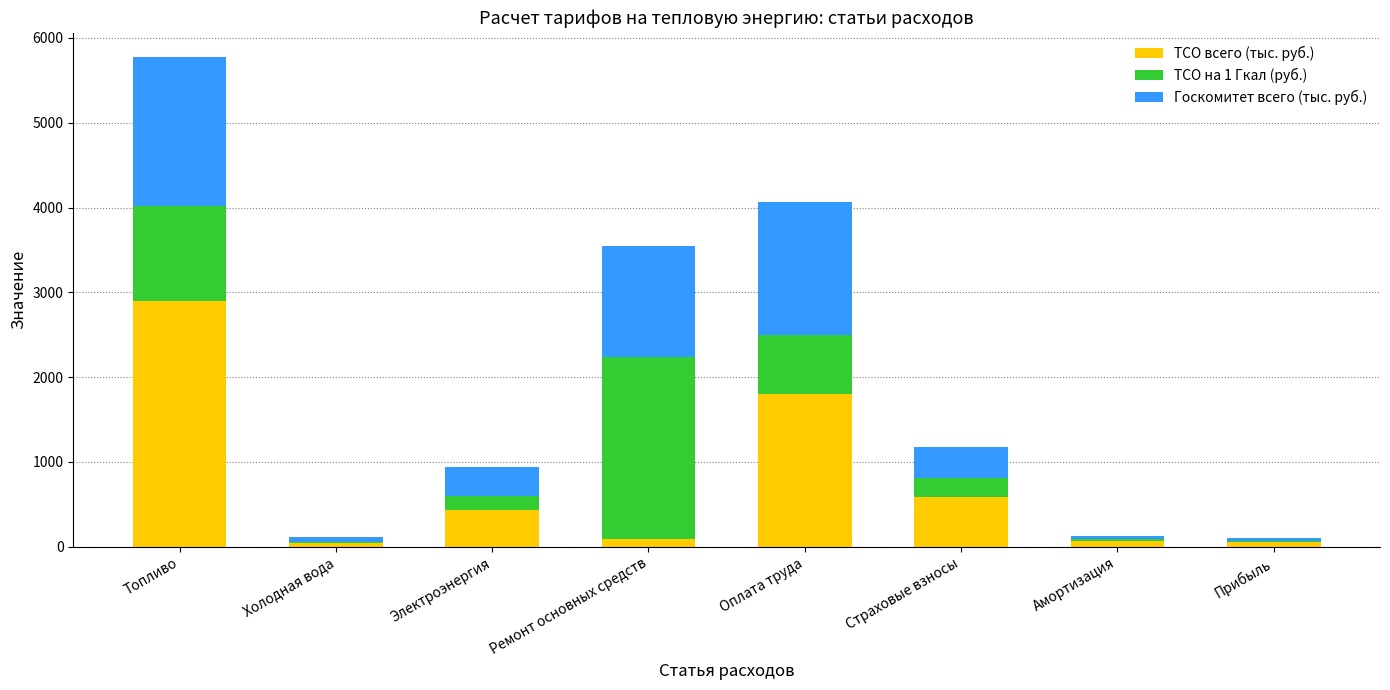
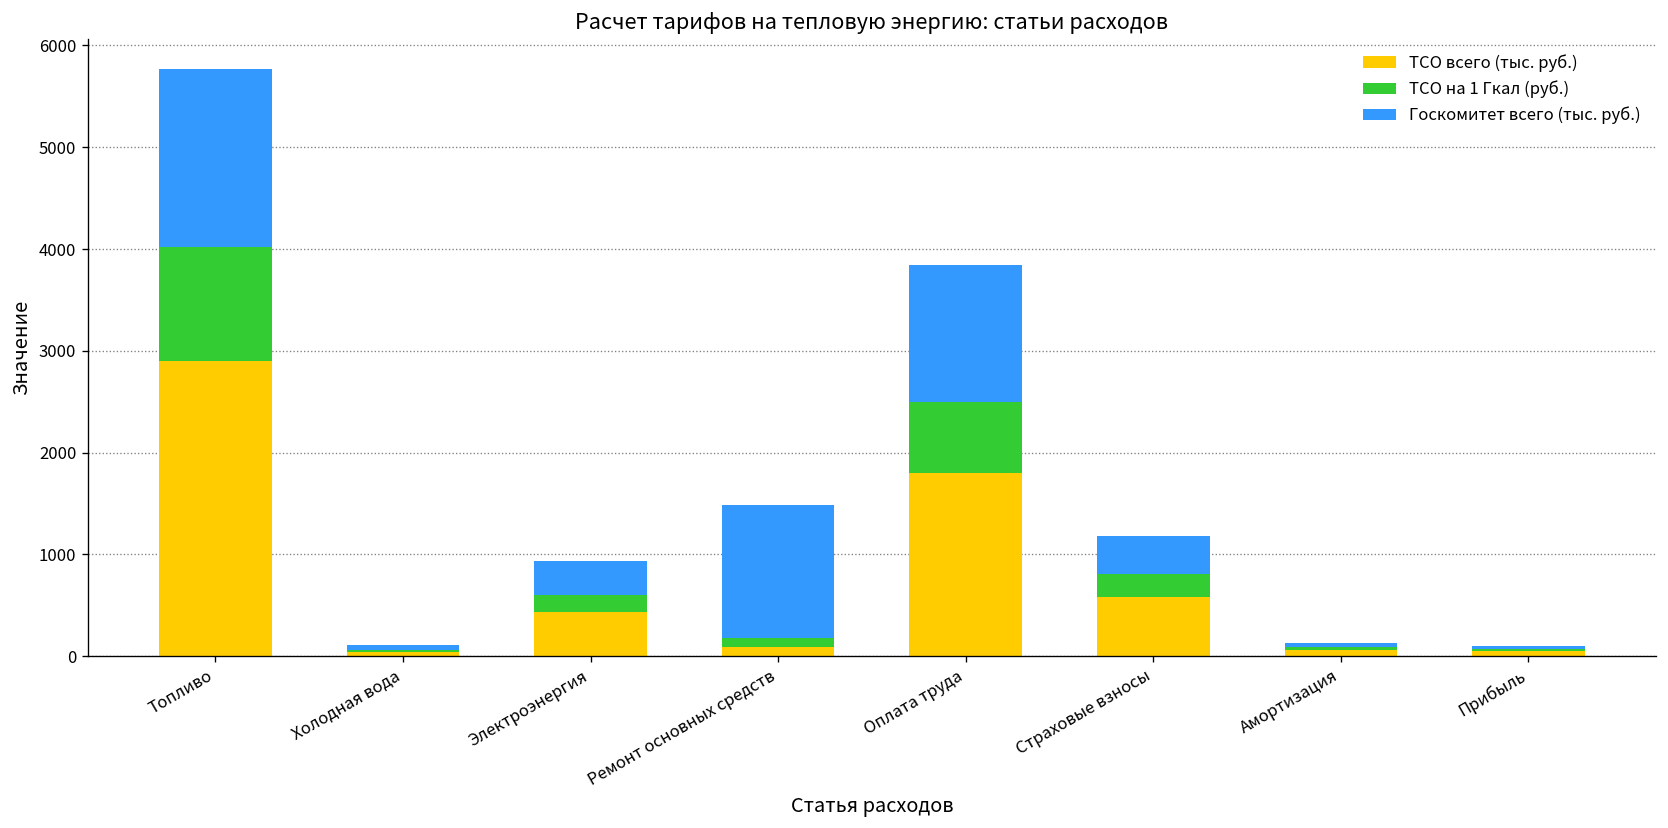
  {
    "ТСО всего (тыс. руб.)": {
      "Топливо": 2900,
      "Холодная вода": 0,
      "Электроэнергия": 400,
      "Ремонт основных средств": 100,
      "Оплата труда": 1800,
      "Страховые взносы": 600,
      "Амортизация": 100,
      "Прибыль": 100
    },
    "ТСО на 1 Гкал (руб.)": {
      "Топливо": 1100,
      "Электроэнергия": 200,
-     "Ремонт основных средств": 2200,
+     "Ремонт основных средств": 100,
      "Оплата труда": 700,
      "Страховые взносы": 200
    },
    "Госкомитет всего (тыс. руб.)": {
      "Топливо": 1800,
      "Холодная вода": 100,
      "Электроэнергия": 300,
      "Ремонт основных средств": 1300,
-     "Оплата труда": 1600,
+     "Оплата труда": 1400,
      "Страховые взносы": 400,
      "Амортизация": 0,
      "Прибыль": 0
    }
  }
